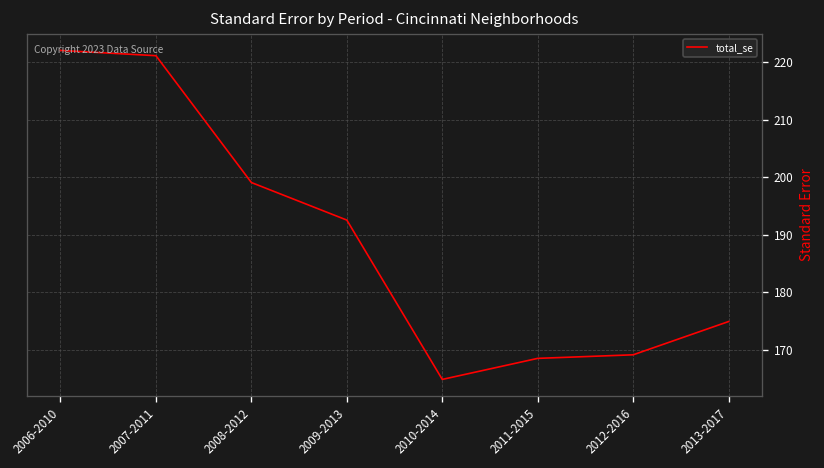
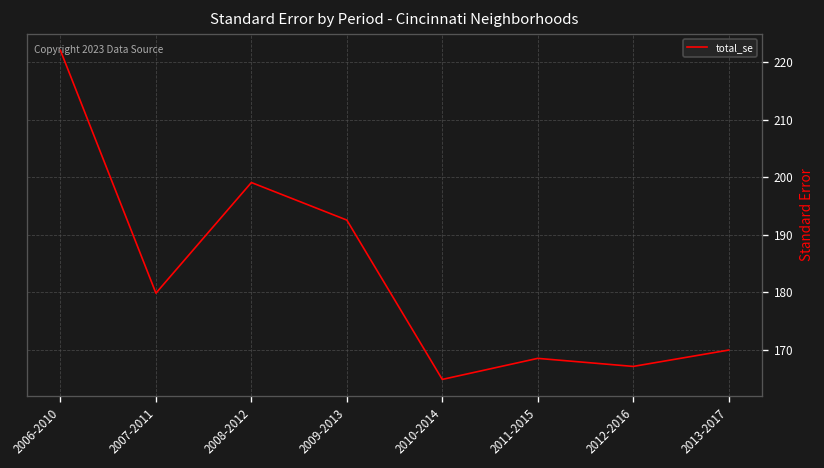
  {
-   "2007-2011": 221,
+   "2007-2011": 180,
    "2008-2012": 199,
    "2009-2013": 193,
    "2010-2014": 165,
    "2011-2015": 169,
-   "2012-2016": 169,
-   "2013-2017": 175
+   "2012-2016": 167,
+   "2013-2017": 170
  }
